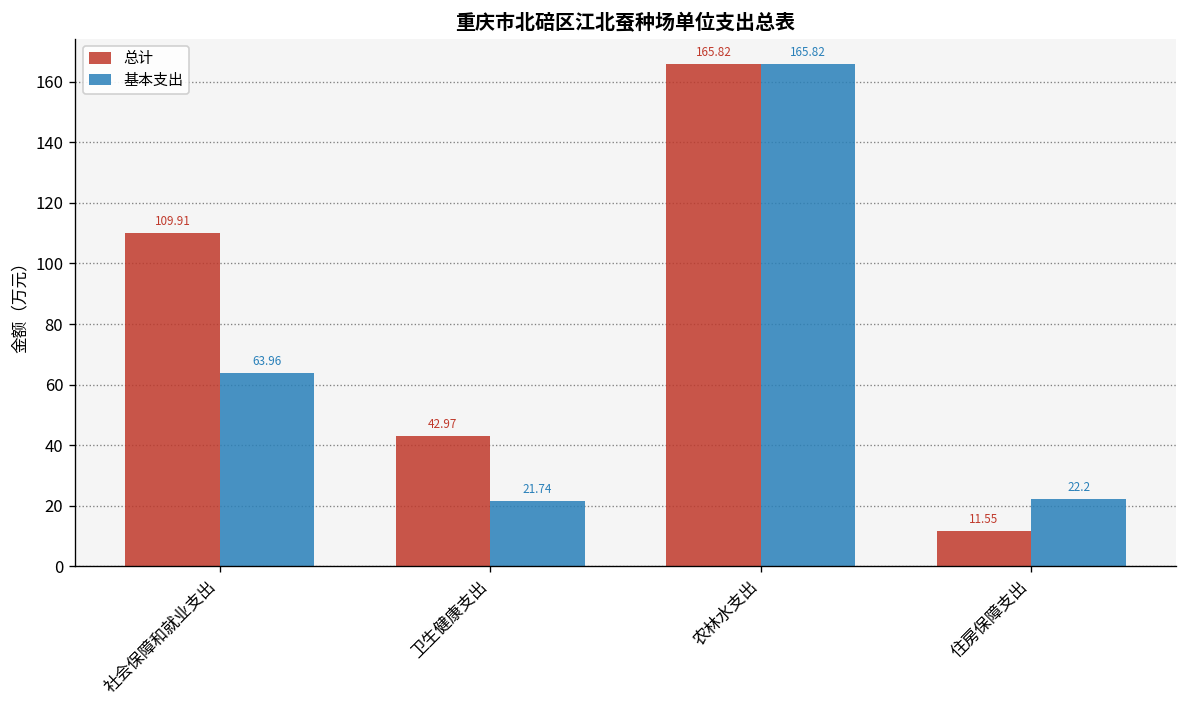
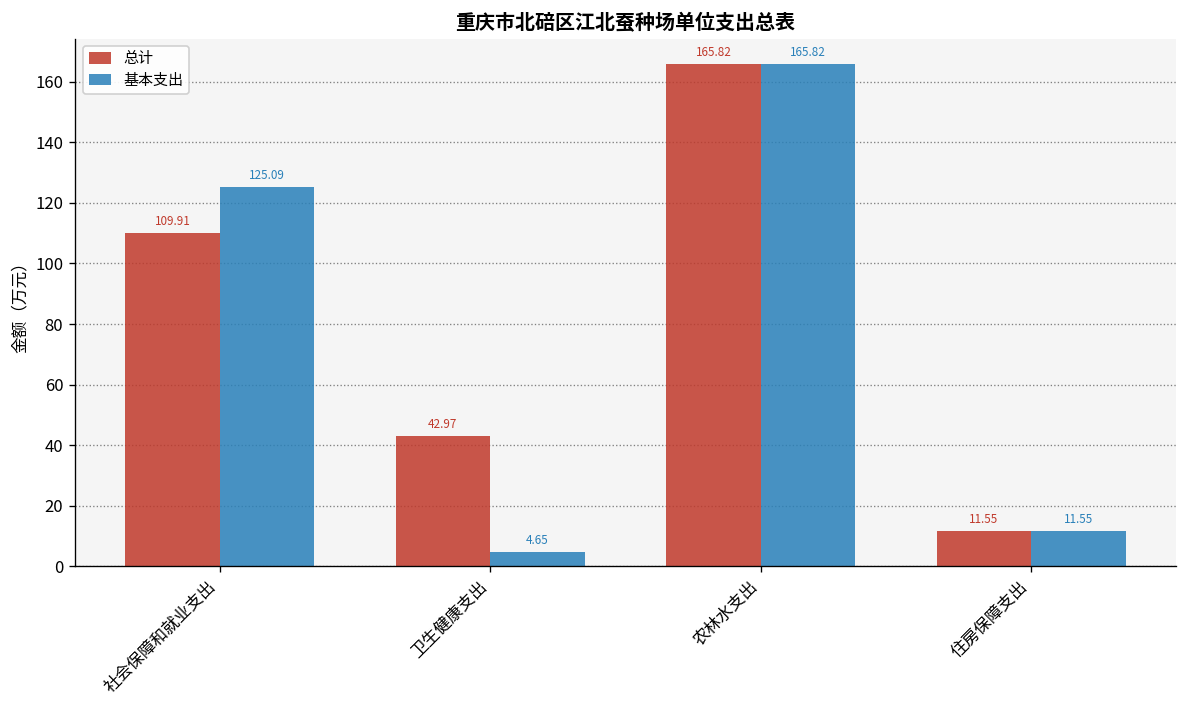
  {
    "总计": {
      "社会保障和就业支出": 109.91,
      "卫生健康支出": 42.97,
      "农林水支出": 165.82,
      "住房保障支出": 11.55
    },
    "基本支出": {
-     "社会保障和就业支出": 63.96,
-     "卫生健康支出": 21.74,
+     "社会保障和就业支出": 125.09,
+     "卫生健康支出": 4.65,
      "农林水支出": 165.82,
-     "住房保障支出": 22.2
+     "住房保障支出": 11.55
    }
  }
